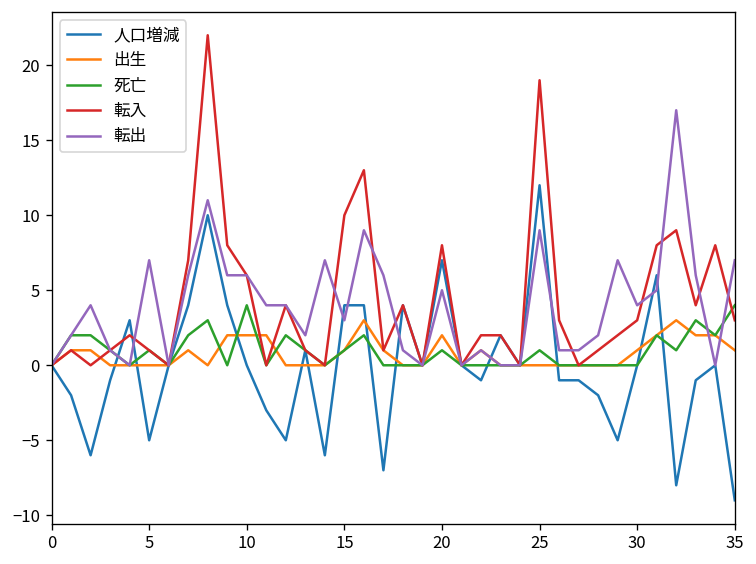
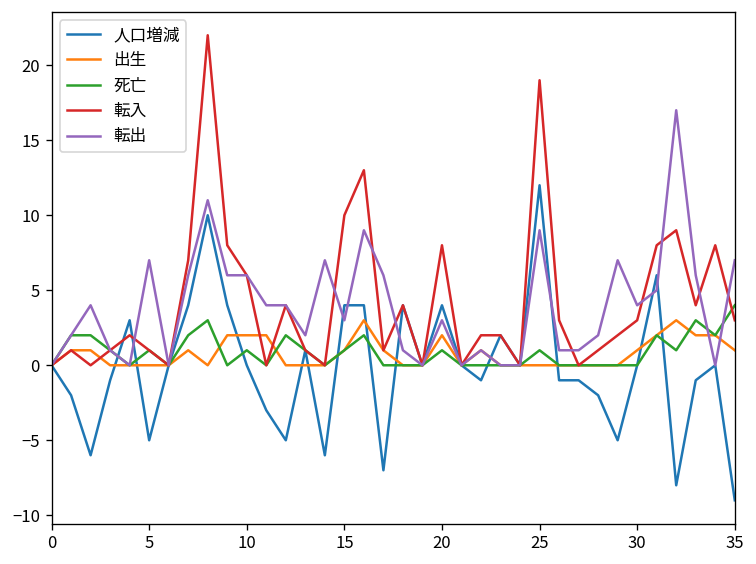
  {
    "人口増減": {
      "5": -5,
      "10": 0,
      "15": 4,
-     "20": 7,
+     "20": 4,
      "25": 12,
      "35": -9
    },
    "出生": {
      "5": 0,
      "10": 2,
      "20": 2,
      "25": 0,
      "30": 1,
      "35": 1
    },
    "死亡": {
-     "10": 4,
+     "10": 1,
      "20": 1,
      "25": 1,
      "35": 4
    },
    "転入": {
      "15": 10,
      "20": 8,
      "25": 19,
      "30": 3,
      "35": 3
    },
    "転出": {
      "5": 7,
      "15": 3,
-     "20": 5,
+     "20": 3,
      "25": 9,
      "30": 4,
      "35": 7
    }
  }
